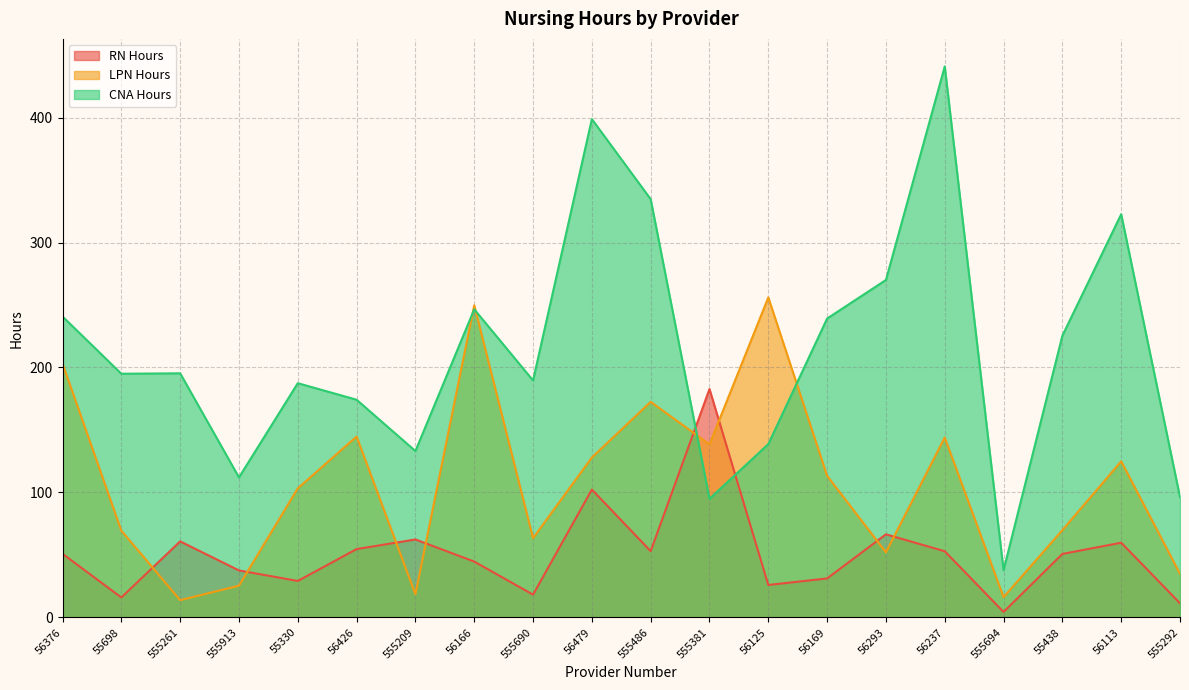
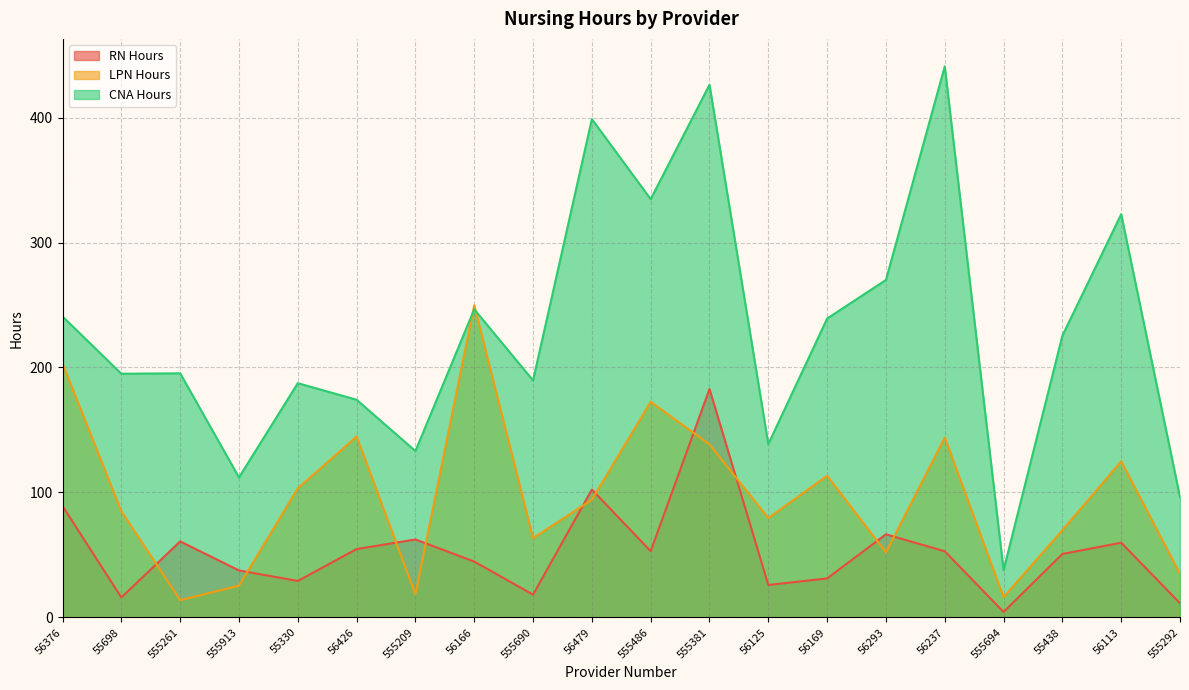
  {
    "RN Hours": {
-     "56376": 51,
+     "56376": 89,
      "55698": 16,
      "555261": 61,
      "555913": 38,
      "55330": 29,
      "56426": 55,
      "555209": 62,
      "56166": 45,
      "555690": 18,
      "56479": 102,
      "555486": 53,
      "555381": 183,
      "56125": 26,
      "56169": 31,
      "56293": 66,
      "56237": 53,
      "555694": 4,
      "55438": 51,
      "56113": 60,
      "555292": 11
    },
    "LPN Hours": {
      "56376": 203,
-     "55698": 69,
+     "55698": 85,
      "555261": 14,
      "555913": 25,
      "55330": 103,
      "56426": 145,
      "555209": 19,
      "56166": 250,
      "555690": 63,
-     "56479": 128,
+     "56479": 94,
      "555486": 172,
      "555381": 138,
-     "56125": 256,
+     "56125": 80,
      "56169": 113,
      "56293": 52,
      "56237": 144,
      "555694": 16,
      "55438": 70,
      "56113": 125,
      "555292": 35
    },
    "CNA Hours": {
      "56376": 241,
      "55698": 195,
      "555261": 195,
      "555913": 112,
      "55330": 187,
      "56426": 174,
      "555209": 133,
      "56166": 247,
      "555690": 190,
      "56479": 399,
      "555486": 335,
-     "555381": 95,
+     "555381": 426,
      "56125": 139,
      "56169": 239,
      "56293": 270,
      "56237": 441,
      "555694": 38,
      "55438": 225,
      "56113": 323,
      "555292": 96
    }
  }
